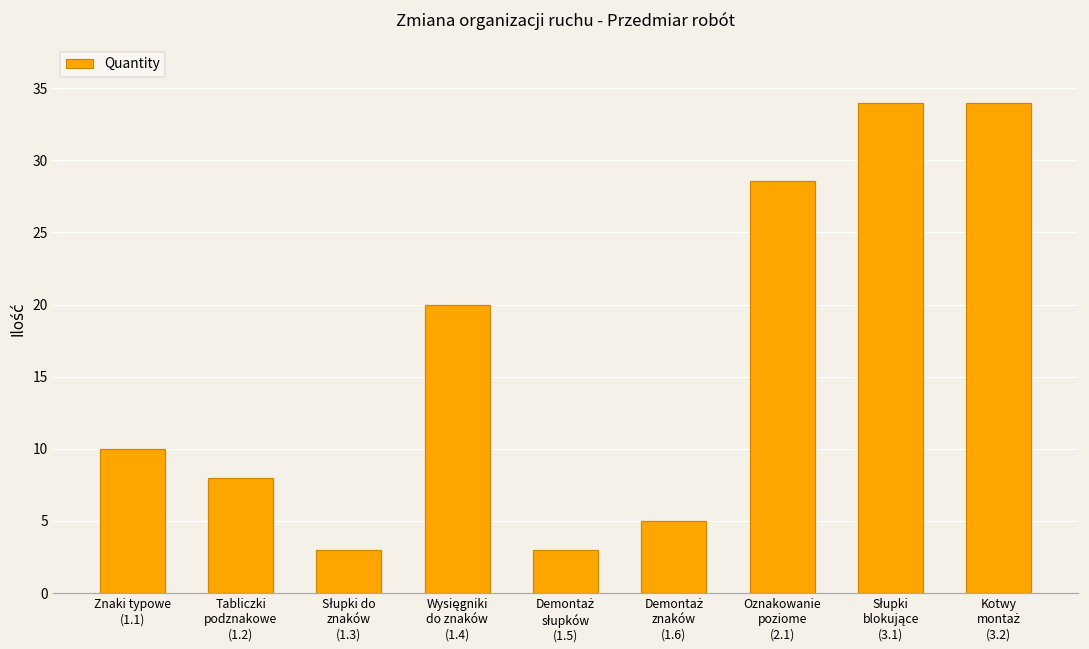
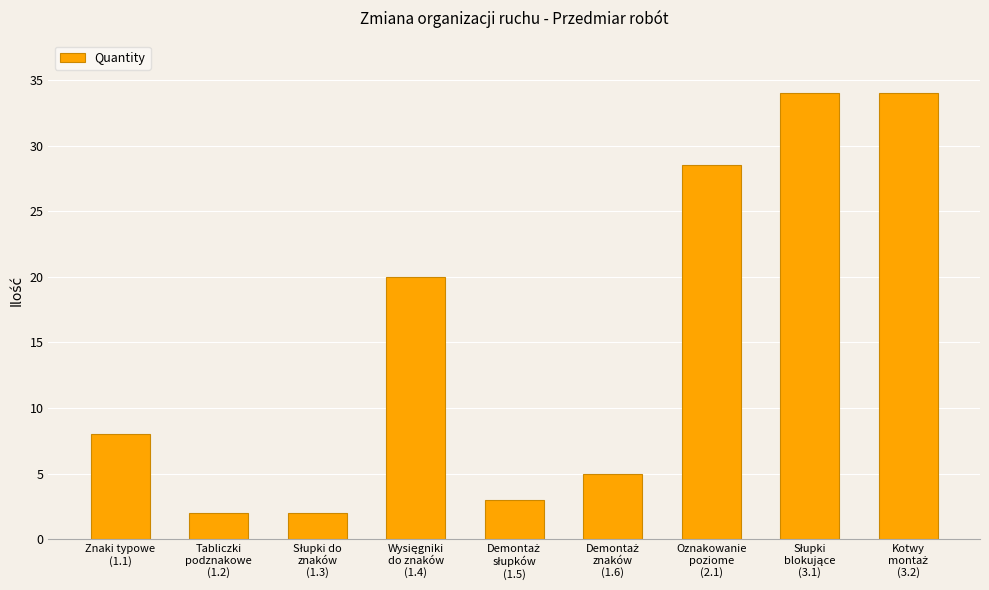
  {
-   "Znaki typowe (1.1)": 10,
-   "Tabliczki podznakowe (1.2)": 8,
-   "Słupki do znaków (1.3)": 3,
+   "Znaki typowe (1.1)": 8,
+   "Tabliczki podznakowe (1.2)": 2,
+   "Słupki do znaków (1.3)": 2,
    "Wysięgniki do znaków (1.4)": 20,
    "Demontaż słupków (1.5)": 3,
    "Demontaż znaków (1.6)": 5,
    "Oznakowanie poziome (2.1)": 28.6,
    "Słupki blokujące (3.1)": 34,
    "Kotwy montaż (3.2)": 34
  }
